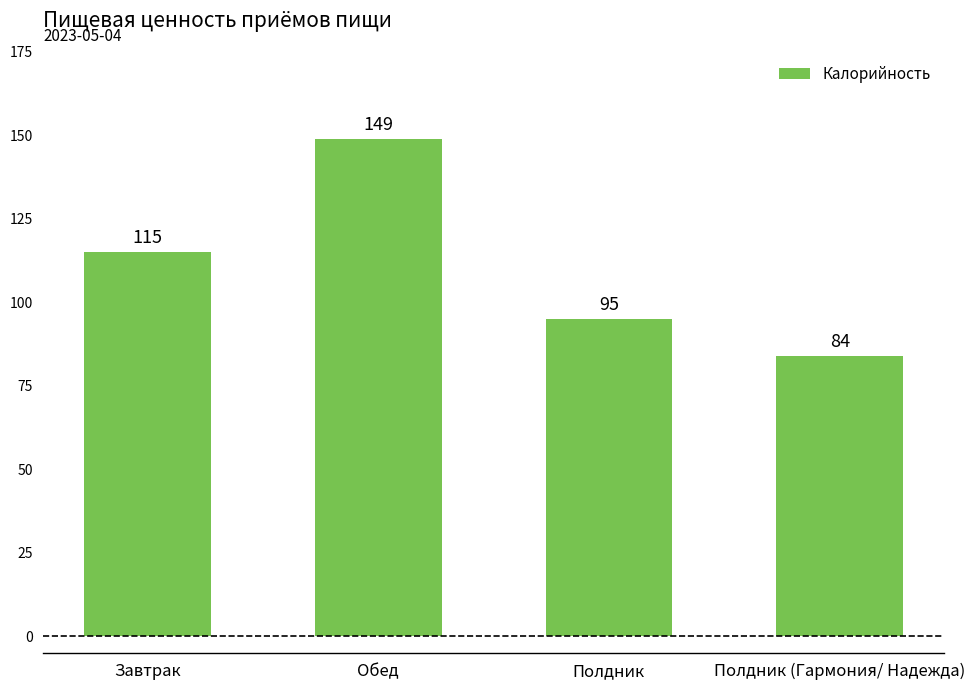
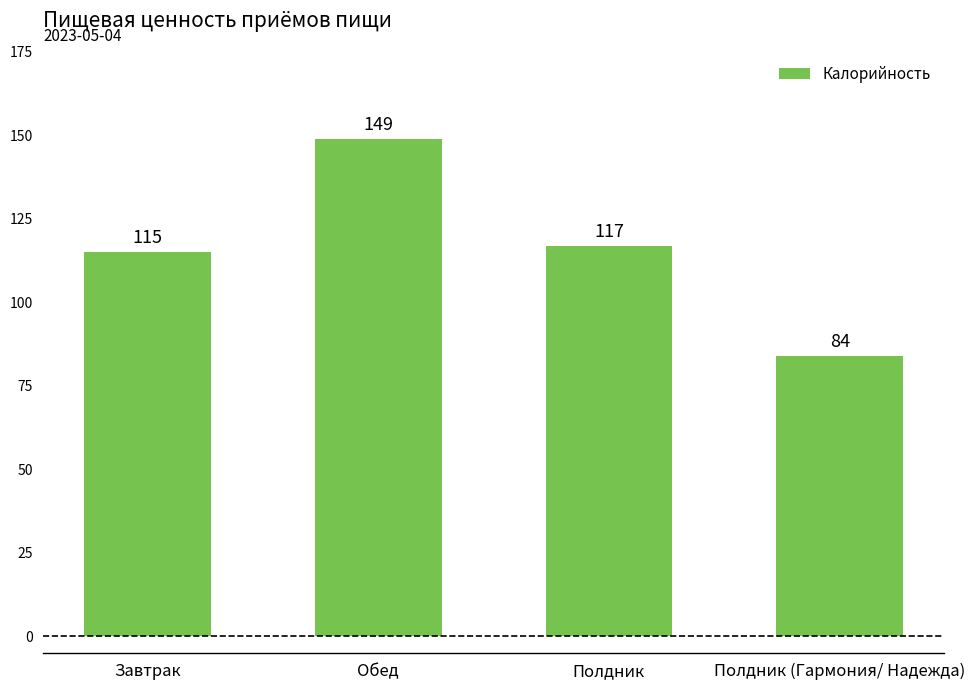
  {
    "Завтрак": 115,
    "Обед": 149,
-   "Полдник": 95,
+   "Полдник": 117,
    "Полдник (Гармония/ Надежда)": 84
  }
